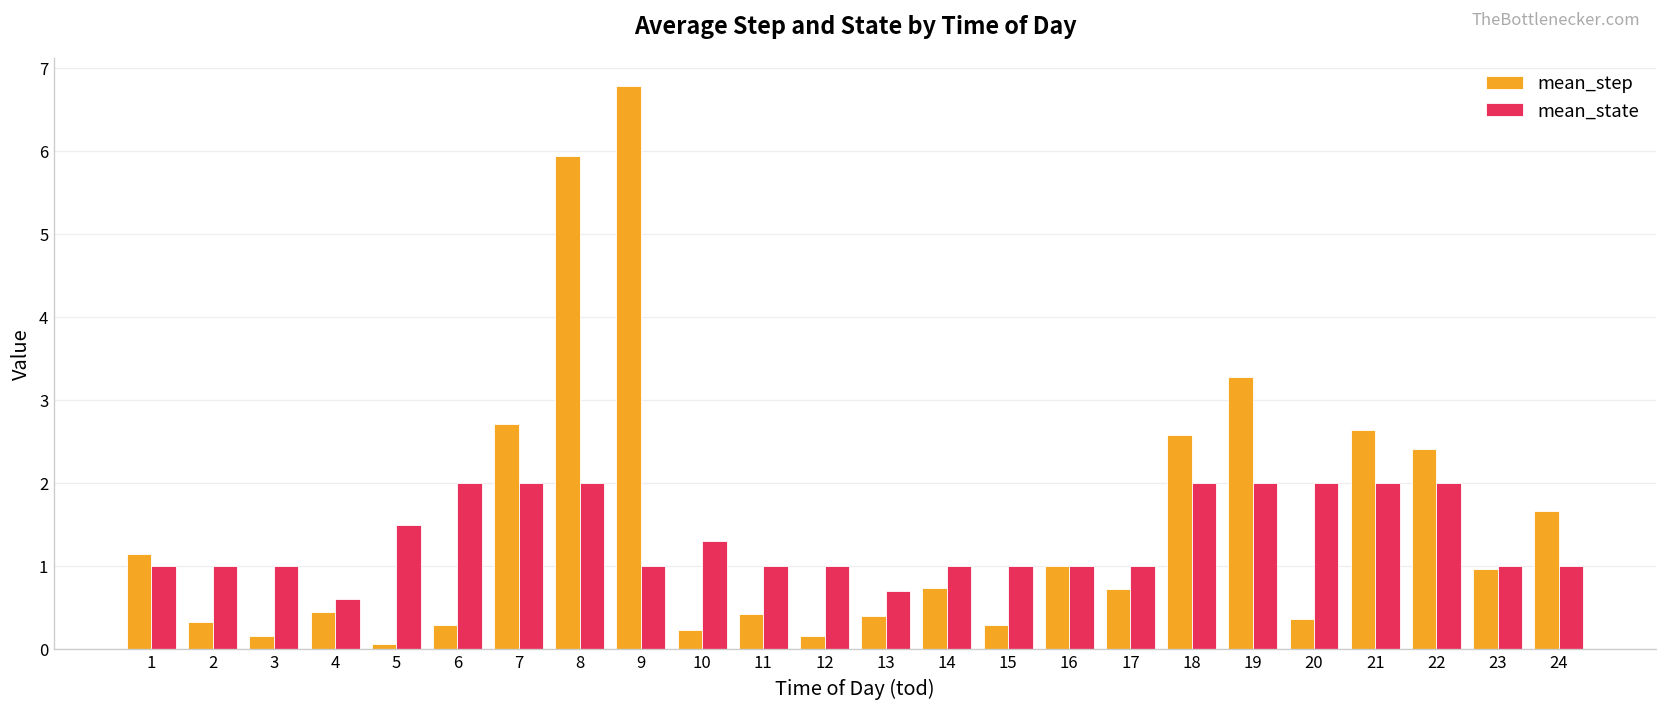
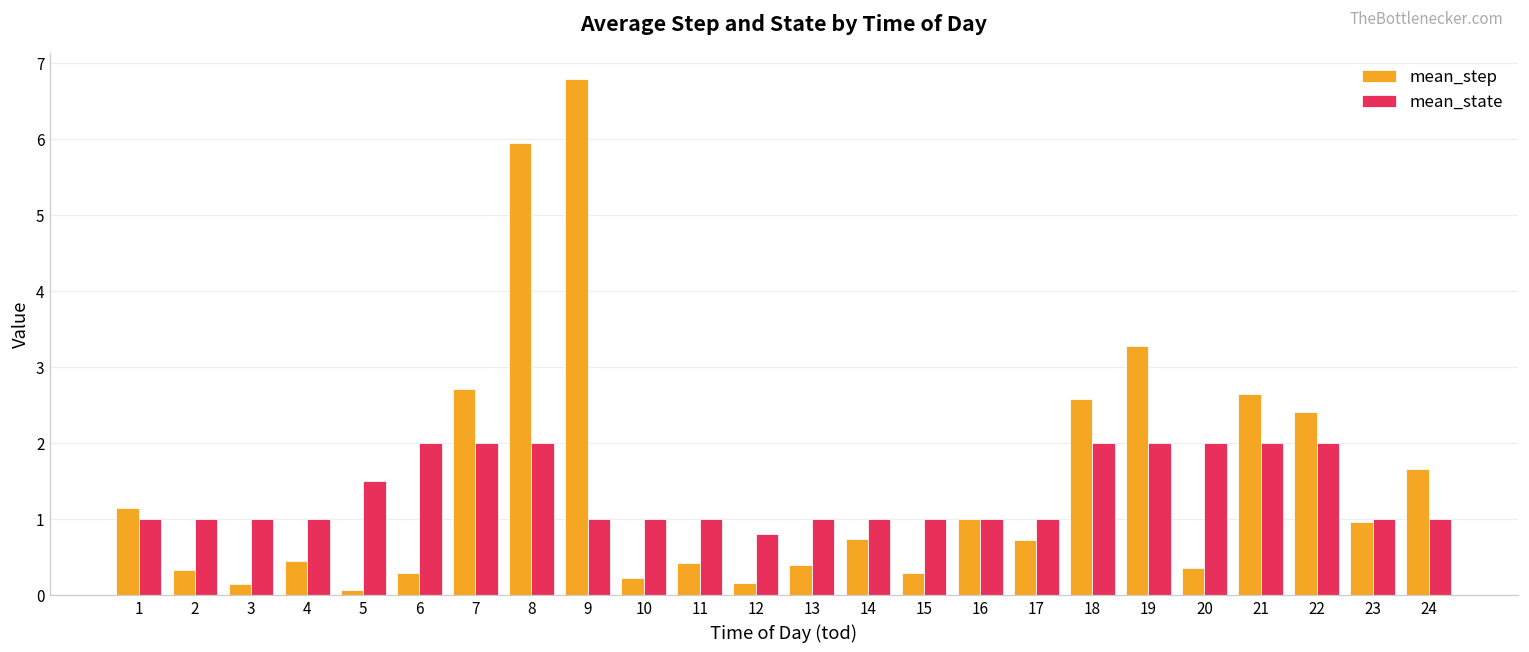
  {
    "mean_step": {
      "1": 1.1,
      "2": 0.3,
      "3": 0.2,
      "4": 0.5,
      "5": 0.1,
      "6": 0.3,
      "7": 2.7,
      "8": 5.9,
      "9": 6.8,
      "10": 0.2,
      "11": 0.4,
      "12": 0.2,
      "13": 0.4,
      "14": 0.7,
      "15": 0.3,
      "16": 1.0,
      "17": 0.7,
      "18": 2.6,
      "19": 3.3,
      "20": 0.4,
      "21": 2.6,
      "22": 2.4,
      "23": 1.0,
      "24": 1.7
    },
    "mean_state": {
      "1": 1.0,
      "2": 1.0,
      "3": 1.0,
-     "4": 0.6,
+     "4": 1.0,
      "5": 1.5,
      "6": 2.0,
      "7": 2.0,
      "8": 2.0,
      "9": 1.0,
-     "10": 1.3,
+     "10": 1.0,
      "11": 1.0,
-     "12": 1.0,
-     "13": 0.7,
+     "12": 0.8,
+     "13": 1.0,
      "14": 1.0,
      "15": 1.0,
      "16": 1.0,
      "17": 1.0,
      "18": 2.0,
      "19": 2.0,
      "20": 2.0,
      "21": 2.0,
      "22": 2.0,
      "23": 1.0,
      "24": 1.0
    }
  }
